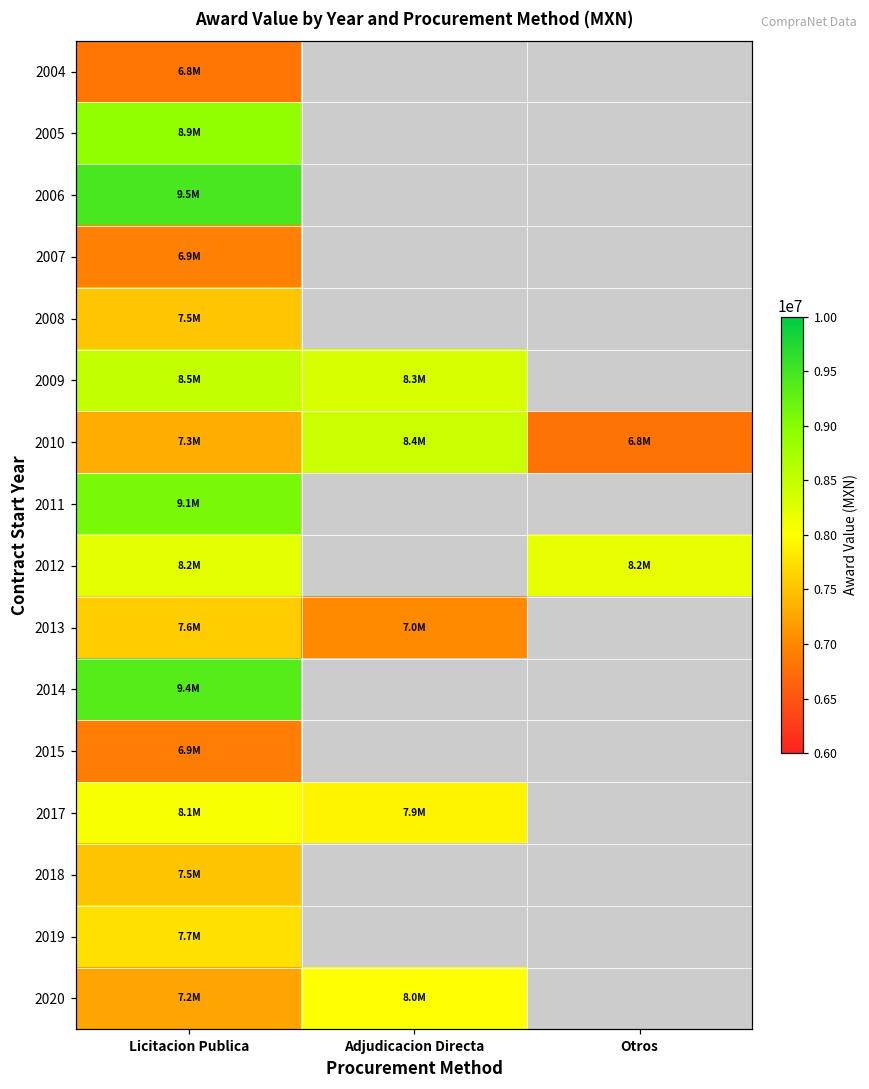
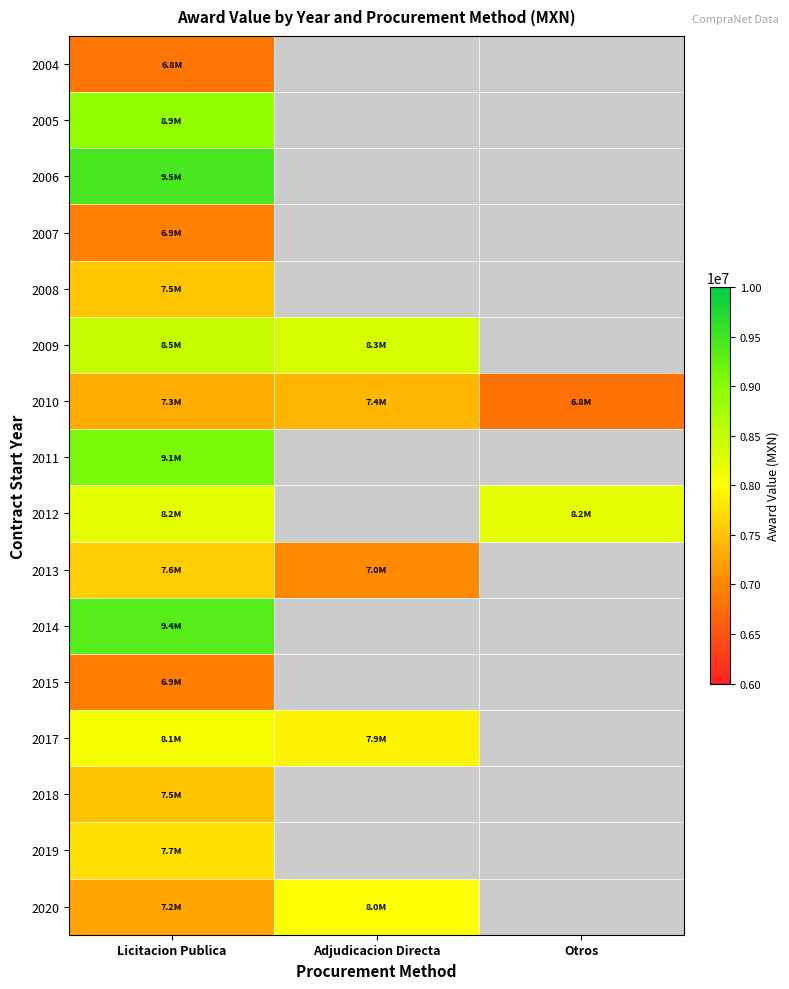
  {
    "2004": {
      "Licitacion Publica": "6.8M"
    },
    "2005": {
      "Licitacion Publica": "8.9M"
    },
    "2006": {
      "Licitacion Publica": "9.5M"
    },
    "2007": {
      "Licitacion Publica": "6.9M"
    },
    "2008": {
      "Licitacion Publica": "7.5M"
    },
    "2009": {
      "Licitacion Publica": "8.5M",
      "Adjudicacion Directa": "8.3M"
    },
    "2010": {
      "Licitacion Publica": "7.3M",
-     "Adjudicacion Directa": "8.4M",
+     "Adjudicacion Directa": "7.4M",
      "Otros": "6.8M"
    },
    "2011": {
      "Licitacion Publica": "9.1M"
    },
    "2012": {
      "Licitacion Publica": "8.2M",
      "Otros": "8.2M"
    },
    "2013": {
      "Licitacion Publica": "7.6M",
      "Adjudicacion Directa": "7.0M"
    },
    "2014": {
      "Licitacion Publica": "9.4M"
    },
    "2015": {
      "Licitacion Publica": "6.9M"
    },
    "2017": {
      "Licitacion Publica": "8.1M",
      "Adjudicacion Directa": "7.9M"
    },
    "2018": {
      "Licitacion Publica": "7.5M"
    },
    "2019": {
      "Licitacion Publica": "7.7M"
    },
    "2020": {
      "Licitacion Publica": "7.2M",
      "Adjudicacion Directa": "8.0M"
    }
  }
